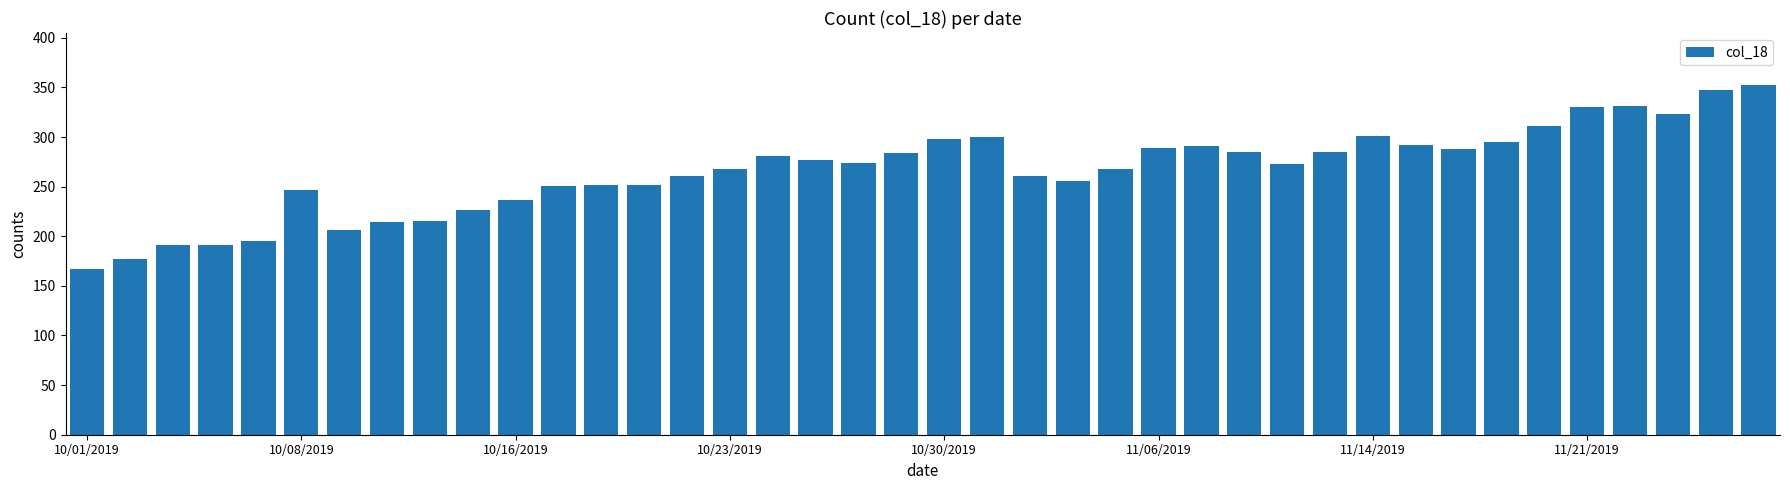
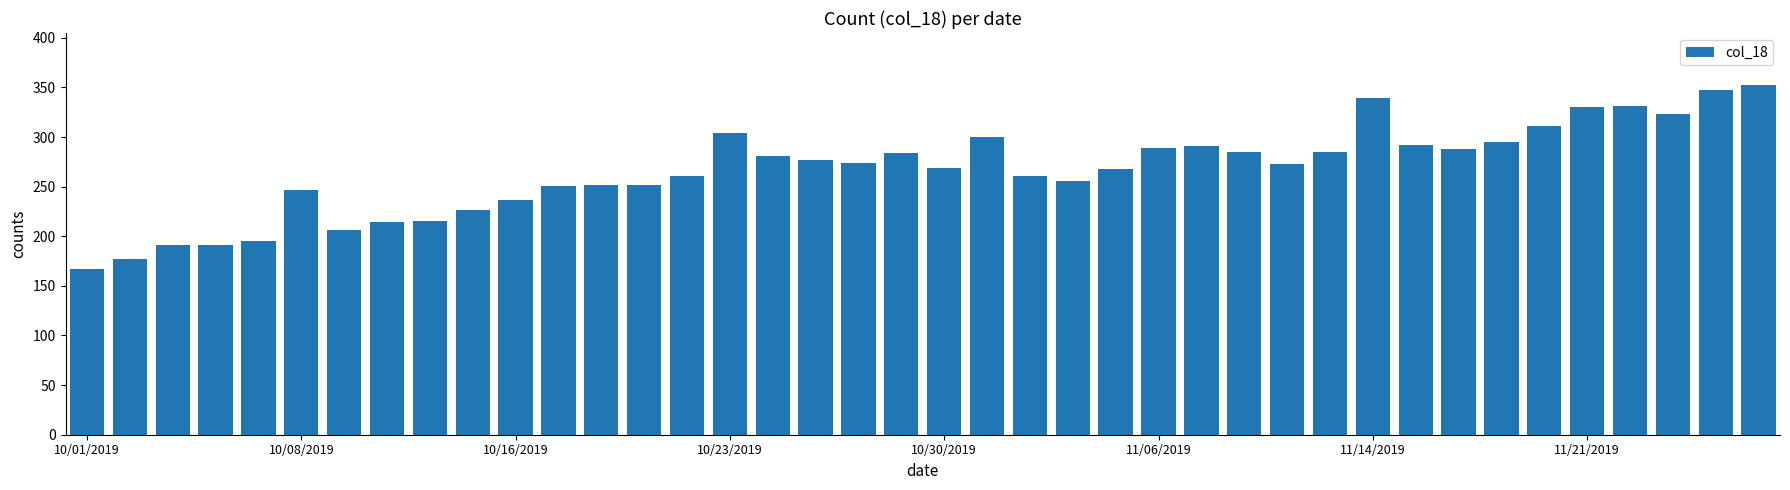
  {
    "10/01/2019": 170,
    "10/08/2019": 250,
    "10/16/2019": 240,
-   "10/23/2019": 270,
-   "10/30/2019": 300,
+   "10/23/2019": 300,
+   "10/30/2019": 270,
    "11/06/2019": 290,
-   "11/14/2019": 300,
+   "11/14/2019": 340,
    "11/21/2019": 330
  }
